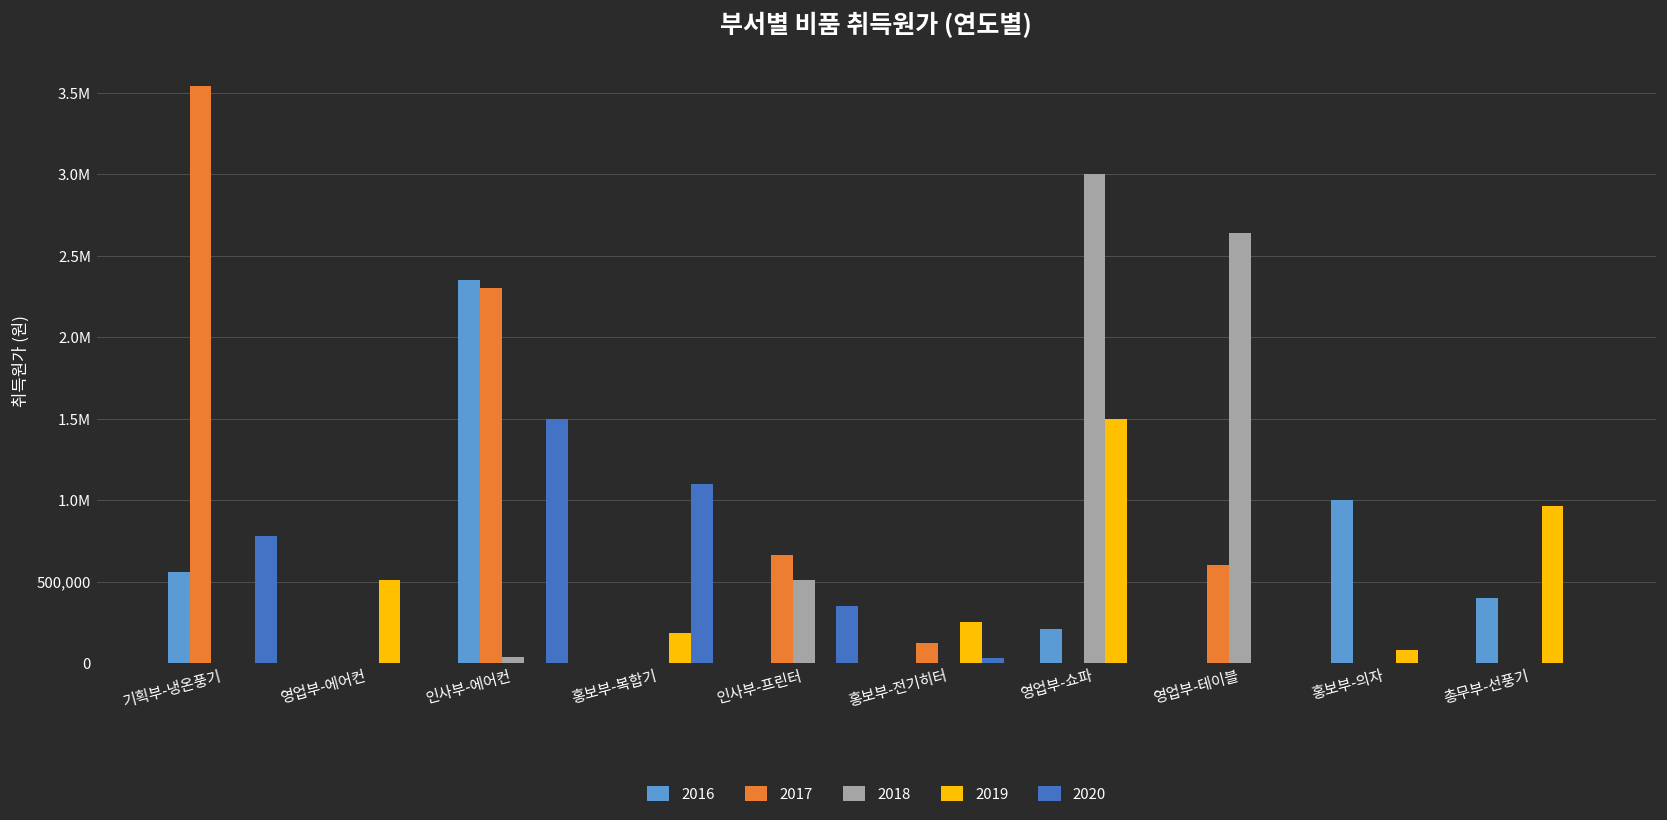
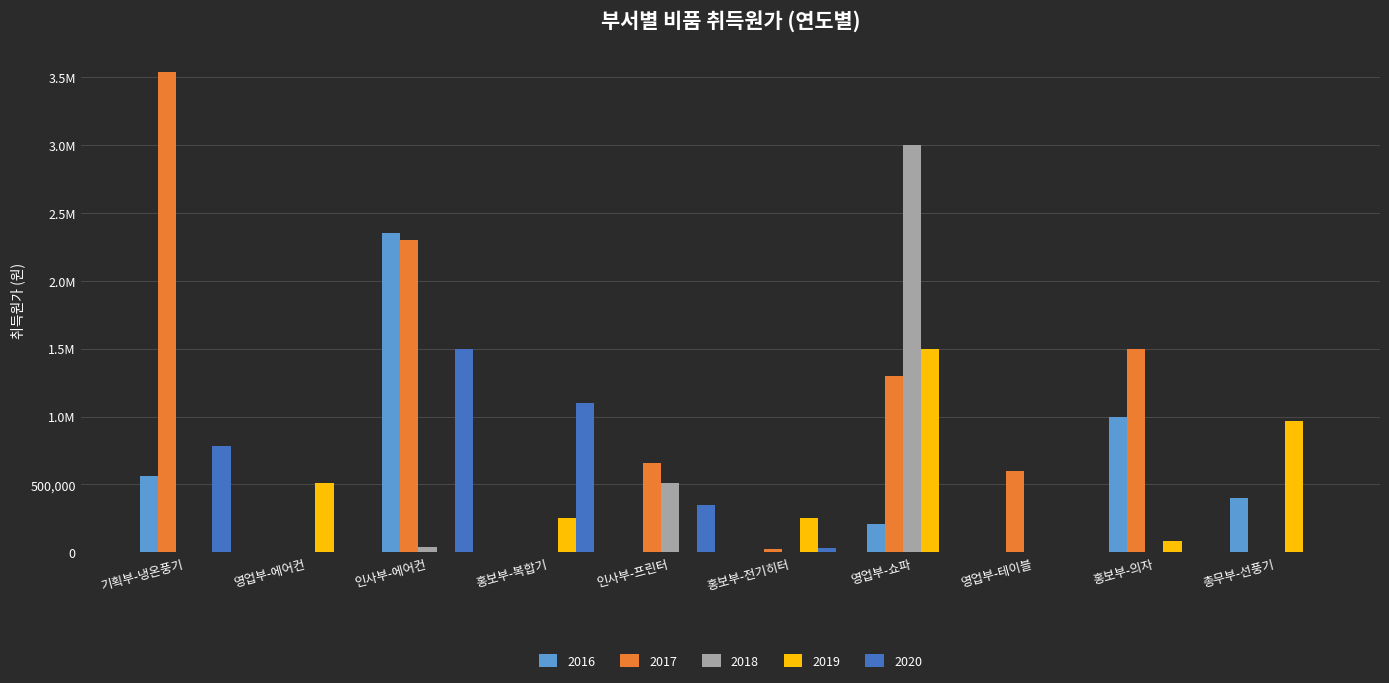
  {
    "2017": {
      "기획부-냉온풍기": "3,540,000",
      "영업부-에어컨": "0",
      "인사부-에어컨": "2,300,000",
      "홍보부-복합기": "0",
      "인사부-프린터": "660,000",
-     "홍보부-전기히터": "130,000",
-     "영업부-쇼파": "0",
+     "홍보부-전기히터": "30,000",
+     "영업부-쇼파": "1,300,000",
      "영업부-테이블": "600,000",
-     "홍보부-의자": "0",
+     "홍보부-의자": "1,500,000",
      "총무부-선풍기": "0"
    },
    "2018": {
      "기획부-냉온풍기": "0",
      "영업부-에어컨": "0",
      "인사부-에어컨": "40,000",
      "홍보부-복합기": "0",
      "인사부-프린터": "510,000",
      "홍보부-전기히터": "0",
      "영업부-쇼파": "3,000,000",
-     "영업부-테이블": "2,640,000",
+     "영업부-테이블": "0",
      "홍보부-의자": "0",
      "총무부-선풍기": "0"
    },
    "2019": {
      "기획부-냉온풍기": "0",
      "영업부-에어컨": "510,000",
      "인사부-에어컨": "0",
-     "홍보부-복합기": "190,000",
+     "홍보부-복합기": "250,000",
      "인사부-프린터": "0",
      "홍보부-전기히터": "250,000",
      "영업부-쇼파": "1,500,000",
      "영업부-테이블": "0",
      "홍보부-의자": "80,000",
      "총무부-선풍기": "970,000"
    }
  }
